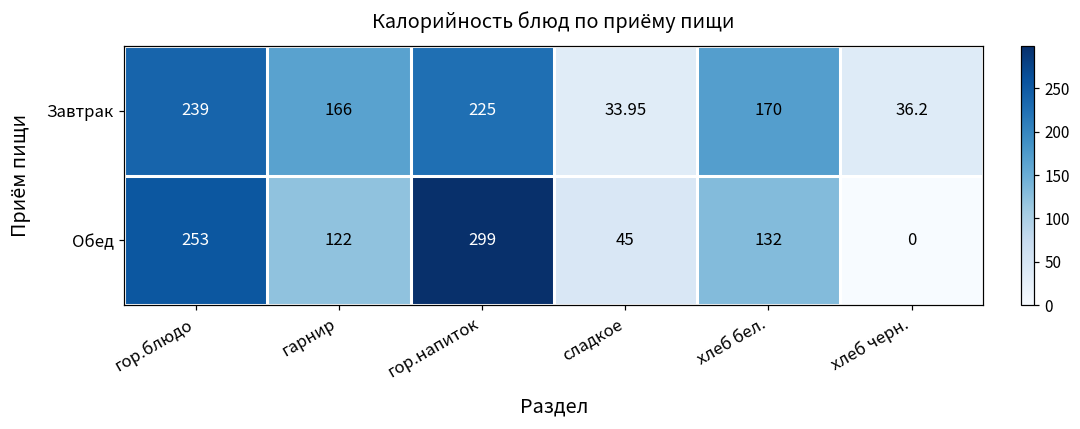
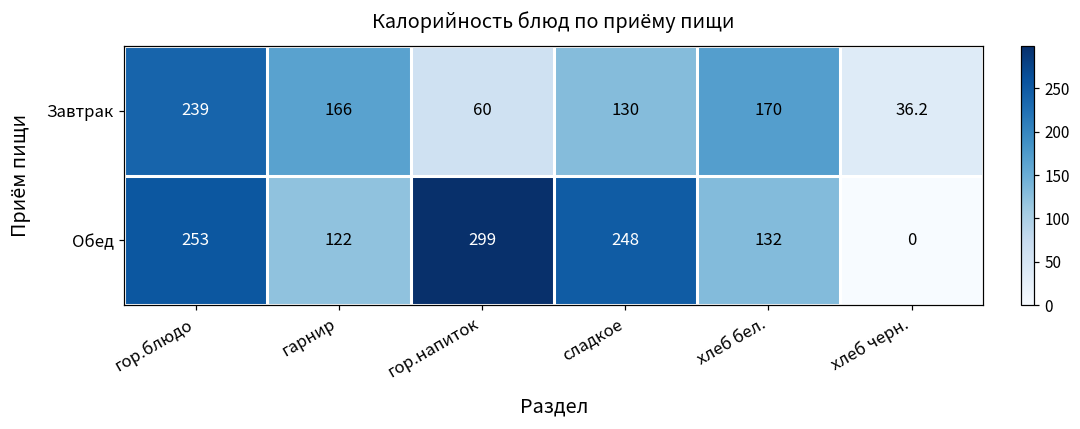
  {
    "Завтрак": {
      "гор.блюдо": 239,
      "гарнир": 166,
-     "гор.напиток": 225,
-     "сладкое": 33.95,
+     "гор.напиток": 60,
+     "сладкое": 130,
      "хлеб бел.": 170,
      "хлеб черн.": 36.2
    },
    "Обед": {
      "гор.блюдо": 253,
      "гарнир": 122,
      "гор.напиток": 299,
-     "сладкое": 45,
+     "сладкое": 248,
      "хлеб бел.": 132,
      "хлеб черн.": 0
    }
  }
